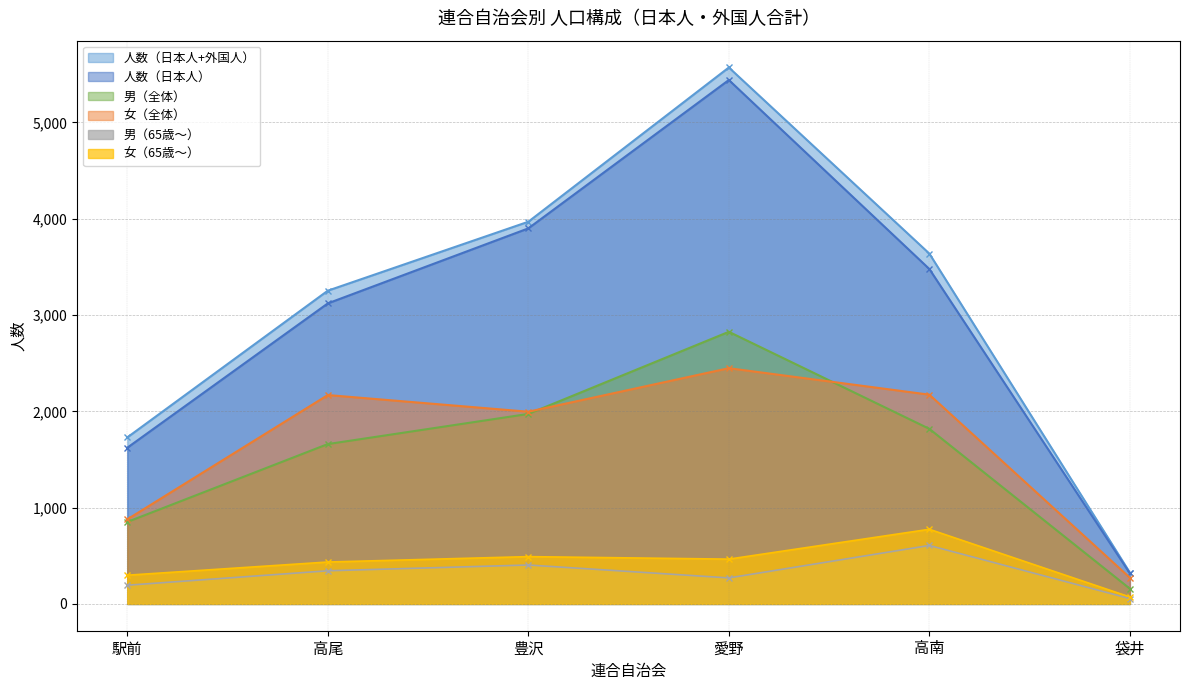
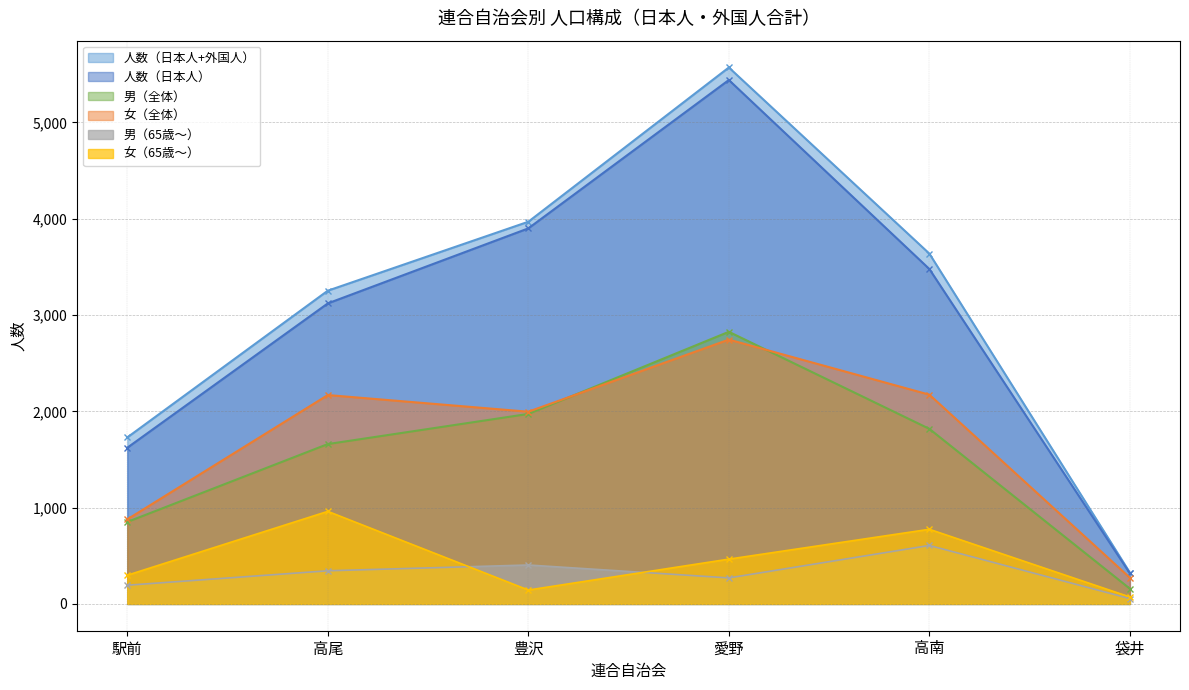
  {
    "女（全体）": {
      "駅前": "900",
      "高尾": "2,200",
-     "愛野": "2,400",
+     "愛野": "2,700",
      "高南": "2,200",
      "袋井": "300"
    },
    "女（65歳～）": {
      "駅前": "300",
-     "高尾": "400",
-     "豊沢": "500",
+     "高尾": "1,000",
+     "豊沢": "100",
      "愛野": "500",
      "高南": "800"
    }
  }
